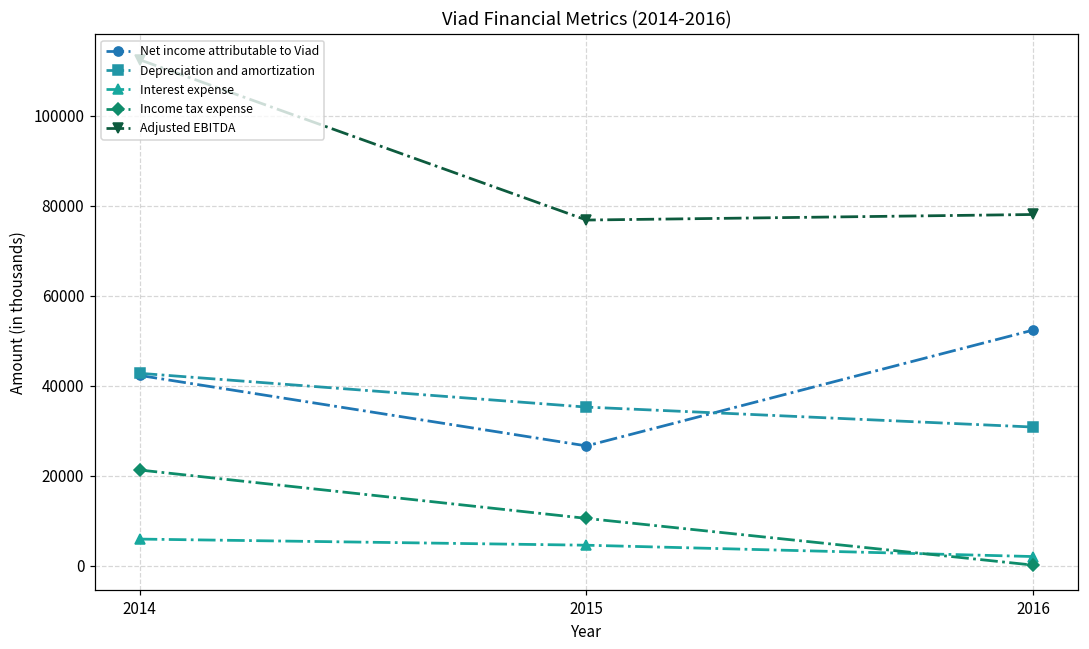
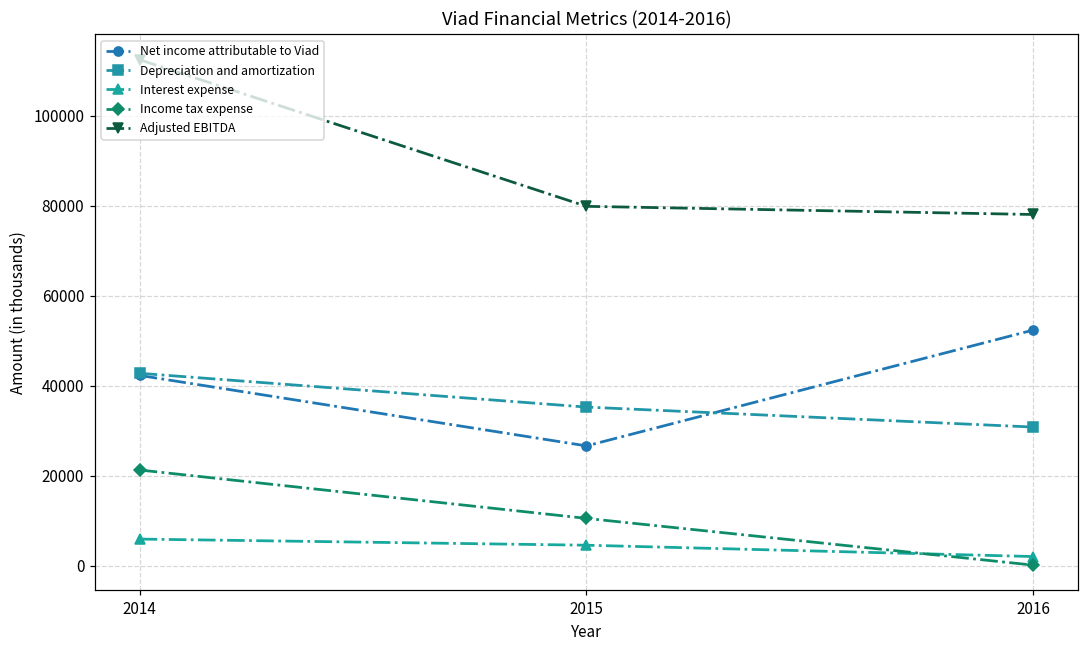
  {
    "Adjusted EBITDA": {
-     "2015": 77000,
+     "2015": 80000,
      "2016": 78000
    }
  }
